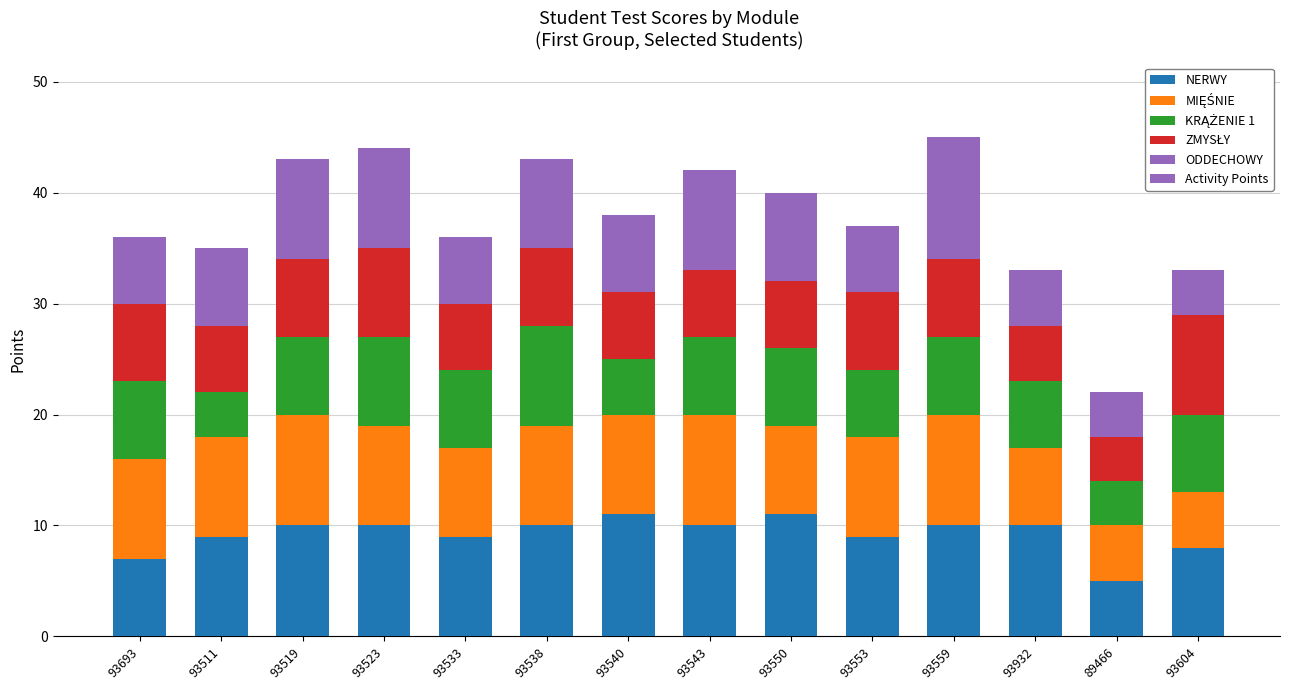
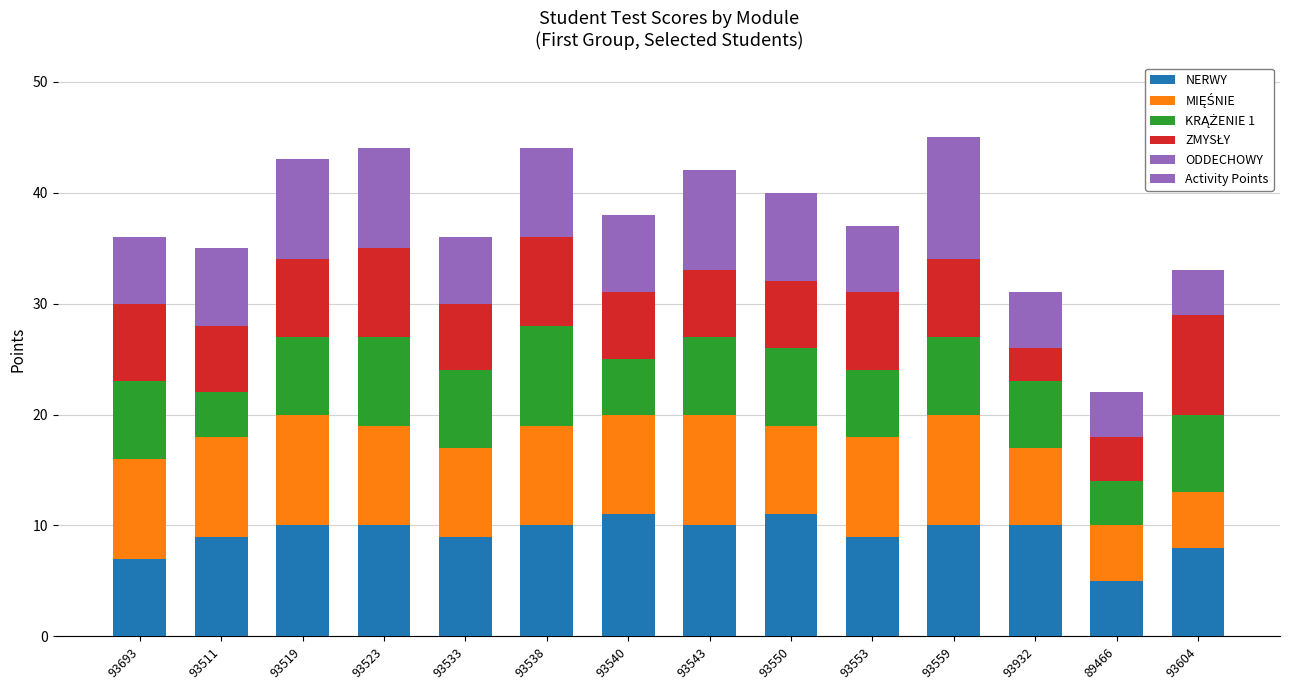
  {
    "NERWY": {
      "93693": 7,
      "93511": 9,
      "93519": 10,
      "93523": 10,
      "93533": 9,
      "93538": 10,
      "93540": 11,
      "93543": 10,
      "93550": 11,
      "93553": 9,
      "93559": 10,
      "93932": 10,
      "89466": 5,
      "93604": 8
    },
    "MIĘŚNIE": {
      "93693": 9,
      "93511": 9,
      "93519": 10,
      "93523": 9,
      "93533": 8,
      "93538": 9,
      "93540": 9,
      "93543": 10,
      "93550": 8,
      "93553": 9,
      "93559": 10,
      "93932": 7,
      "89466": 5,
      "93604": 5
    },
    "KRĄŻENIE 1": {
      "93693": 7,
      "93511": 4,
      "93519": 7,
      "93523": 8,
      "93533": 7,
      "93538": 9,
      "93540": 5,
      "93543": 7,
      "93550": 7,
      "93553": 6,
      "93559": 7,
      "93932": 6,
      "89466": 4,
      "93604": 7
    },
    "ZMYSŁY": {
      "93693": 7,
      "93511": 6,
      "93519": 7,
      "93523": 8,
      "93533": 6,
-     "93538": 7,
+     "93538": 8,
      "93540": 6,
      "93543": 6,
      "93550": 6,
      "93553": 7,
      "93559": 7,
-     "93932": 5,
+     "93932": 3,
      "89466": 4,
      "93604": 9
    }
  }
